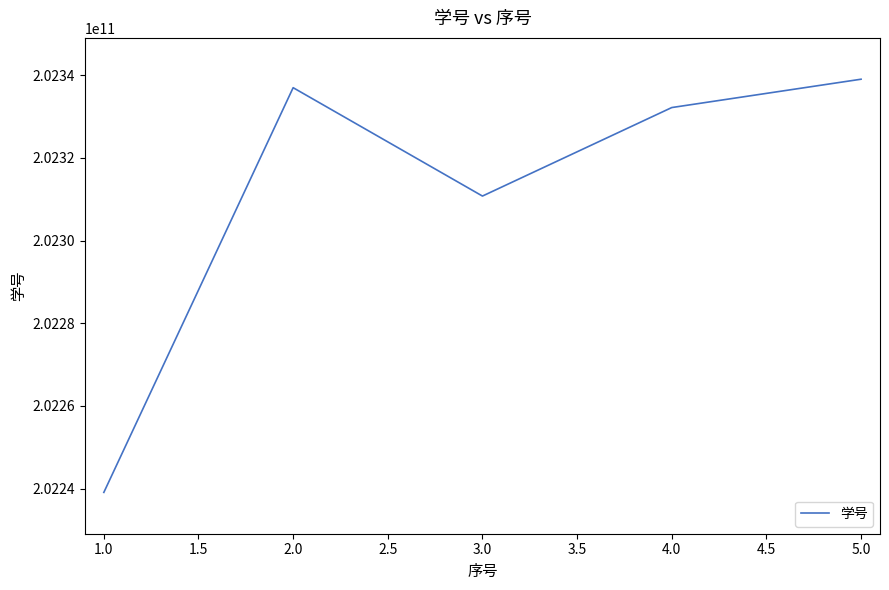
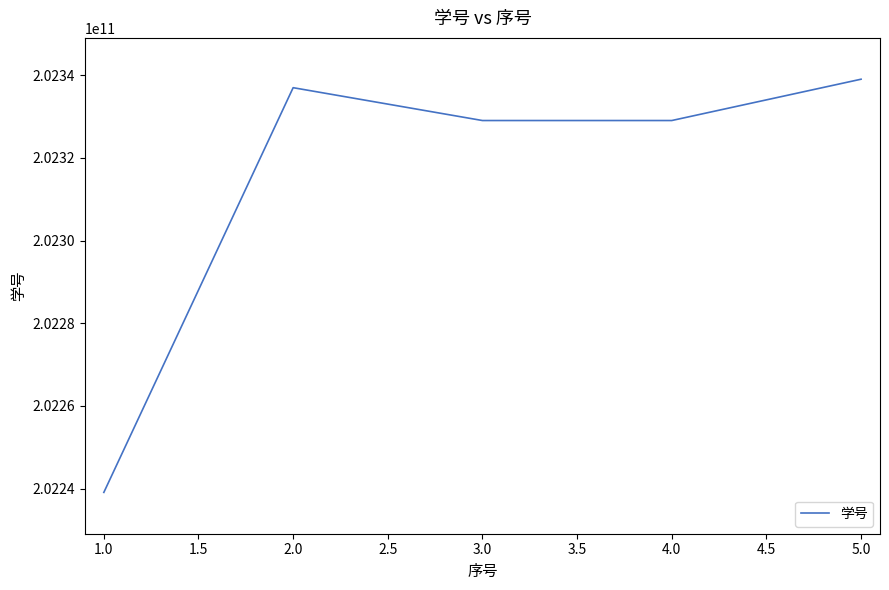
  {
    "1.0": 202239000000,
    "2.0": 202337000000,
-   "3.0": 202311000000,
-   "4.0": 202332000000,
+   "3.0": 202329000000,
+   "4.0": 202329000000,
    "5.0": 202339000000
  }
